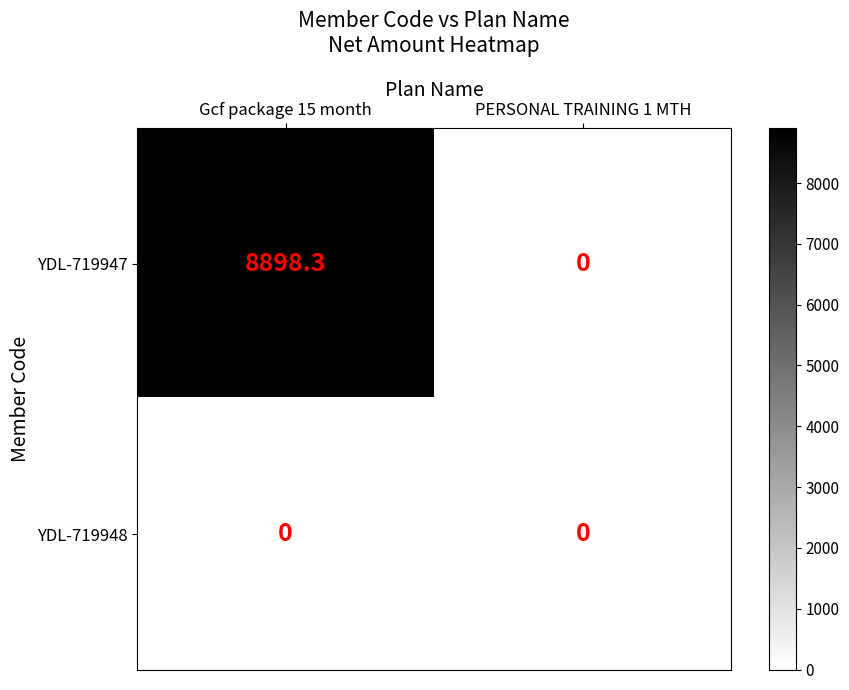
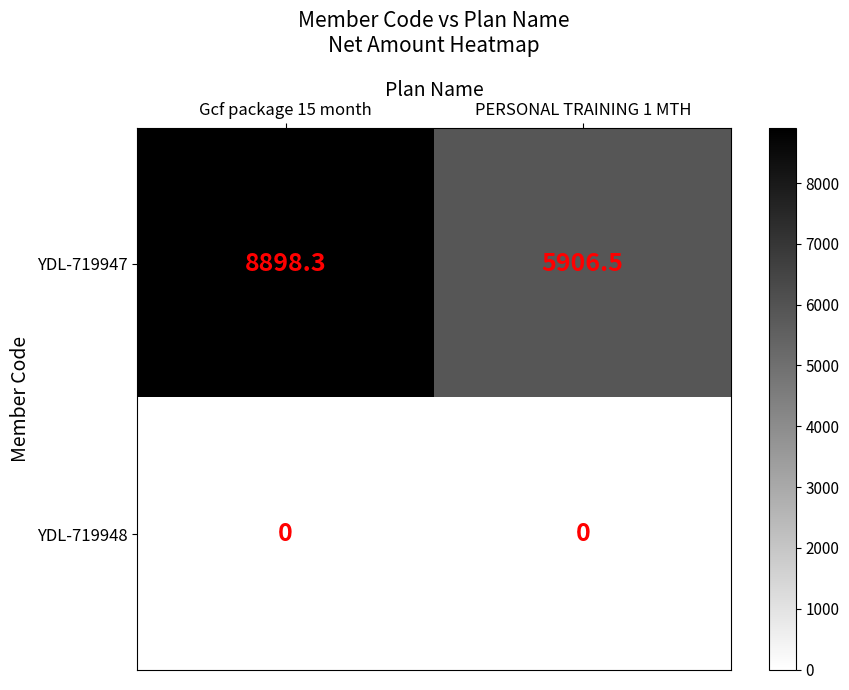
  {
    "YDL-719947": {
      "Gcf package 15 month": 8898.3,
-     "PERSONAL TRAINING 1 MTH": 0
+     "PERSONAL TRAINING 1 MTH": 5906.5
    },
    "YDL-719948": {
      "Gcf package 15 month": 0,
      "PERSONAL TRAINING 1 MTH": 0
    }
  }
